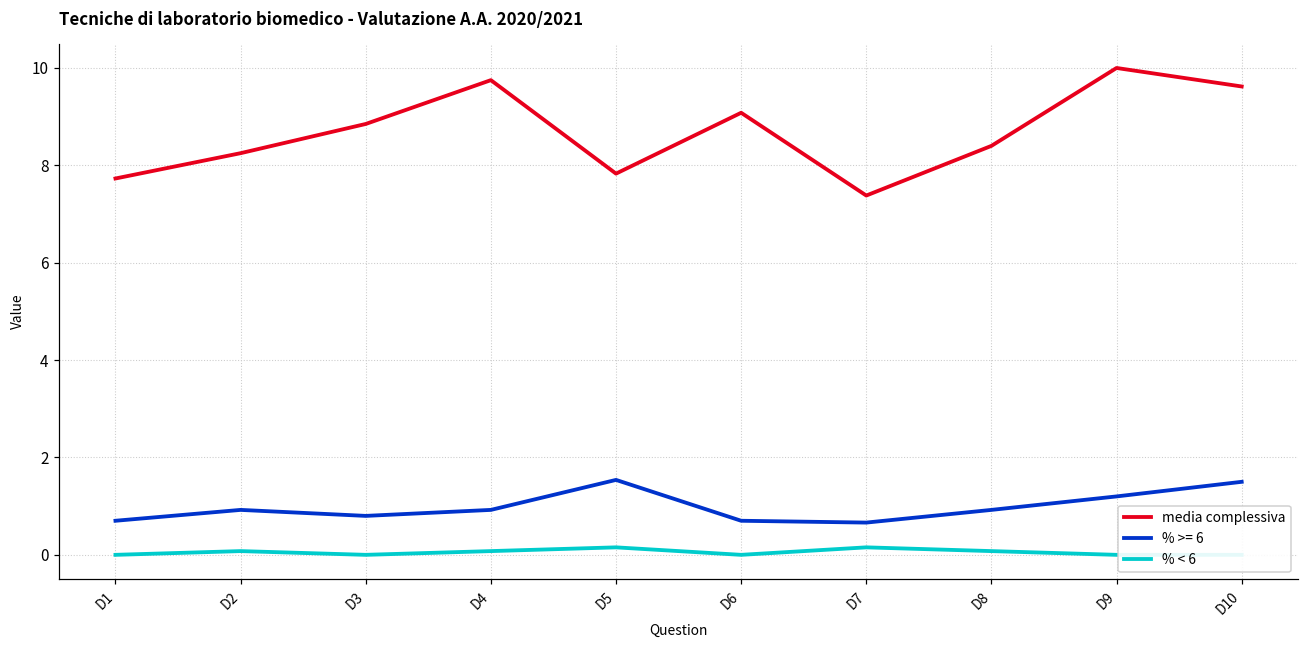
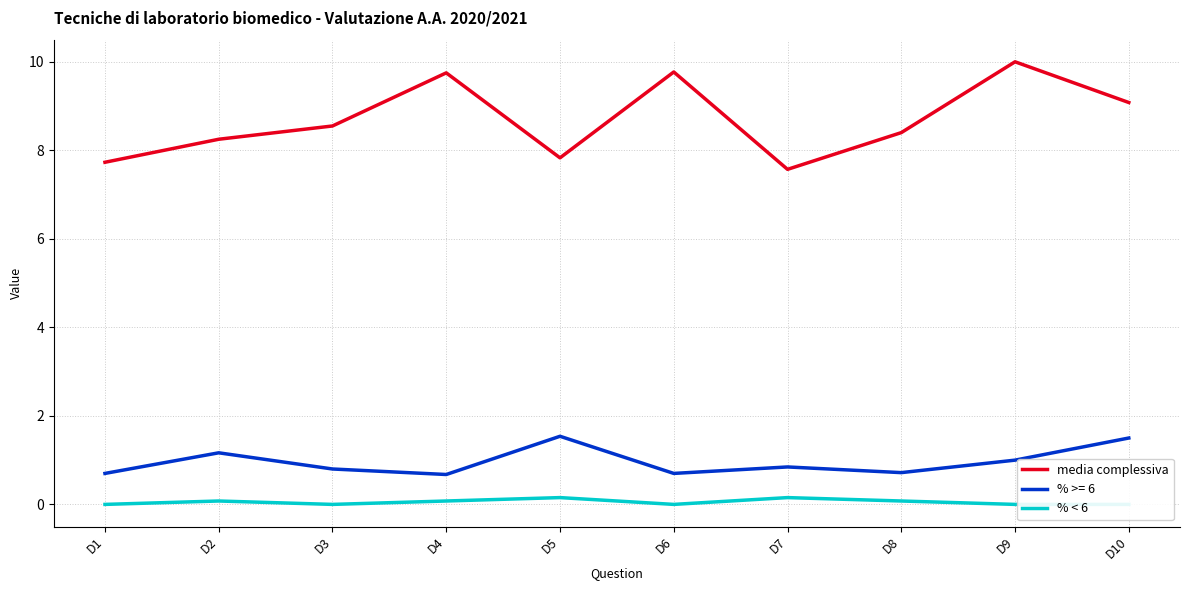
  {
    "media complessiva": {
      "D1": 7.7,
      "D2": 8.3,
-     "D3": 8.9,
+     "D3": 8.6,
      "D4": 9.8,
      "D5": 7.8,
-     "D6": 9.1,
-     "D7": 7.4,
+     "D6": 9.8,
+     "D7": 7.6,
      "D8": 8.4,
      "D9": 10.0,
-     "D10": 9.6
+     "D10": 9.1
    },
    "% >= 6": {
      "D1": 0.7,
-     "D2": 0.9,
+     "D2": 1.2,
      "D3": 0.8,
-     "D4": 0.9,
+     "D4": 0.7,
      "D5": 1.5,
      "D6": 0.7,
-     "D7": 0.7,
-     "D8": 0.9,
-     "D9": 1.2,
+     "D7": 0.8,
+     "D8": 0.7,
+     "D9": 1.0,
      "D10": 1.5
    },
    "% < 6": {
      "D1": 0.0,
      "D2": 0.1,
      "D3": 0.0,
      "D4": 0.1,
      "D5": 0.2,
      "D6": 0.0,
      "D7": 0.2,
      "D8": 0.1,
      "D9": 0.0
    }
  }
